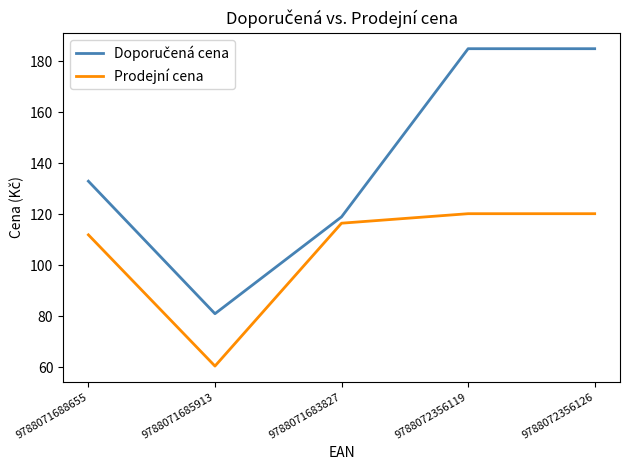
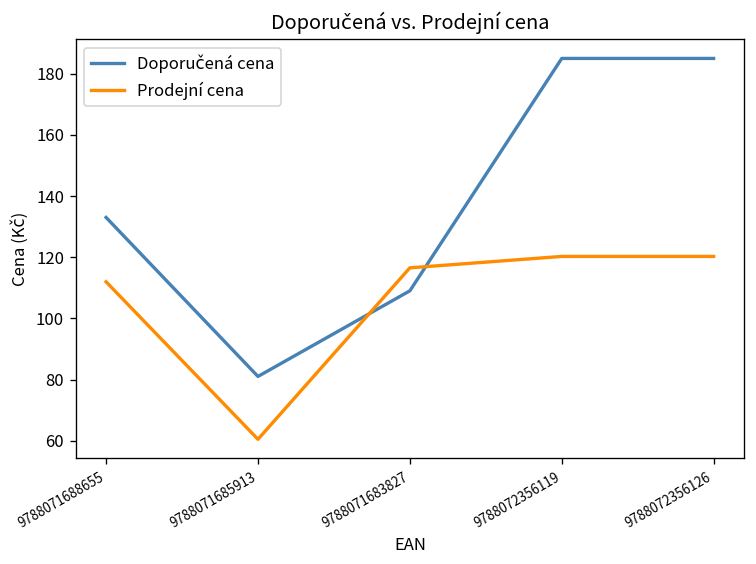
  {
    "Doporučená cena": {
      "9788071688655": 133,
      "9788071685913": 81,
-     "9788071683827": 119,
+     "9788071683827": 109,
      "9788072356119": 185,
      "9788072356126": 185
    },
    "Prodejní cena": {
      "9788071688655": 112,
      "9788071685913": 60,
      "9788071683827": 117,
      "9788072356119": 120,
      "9788072356126": 120
    }
  }
